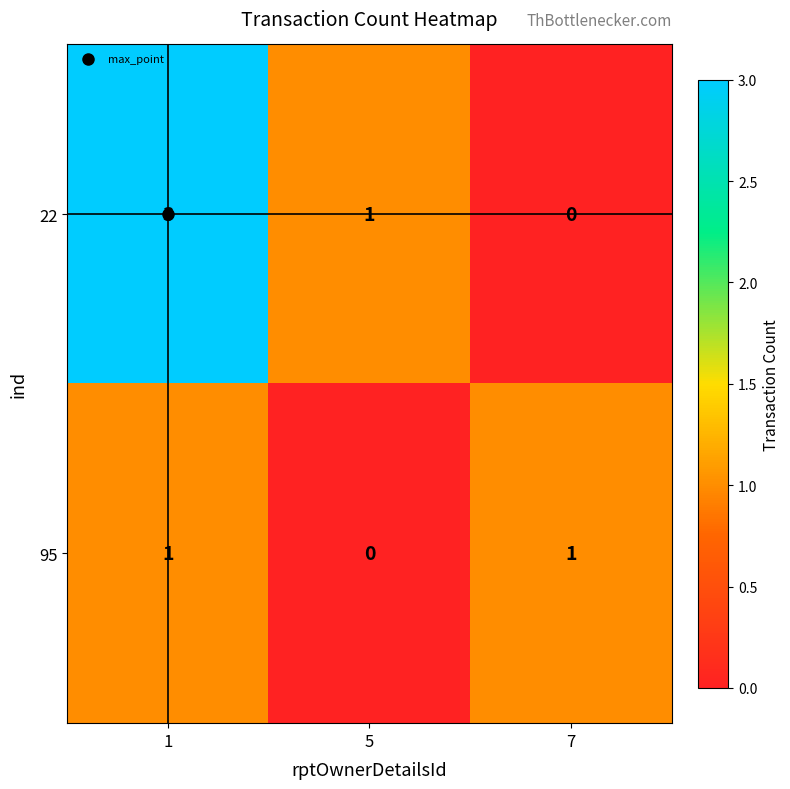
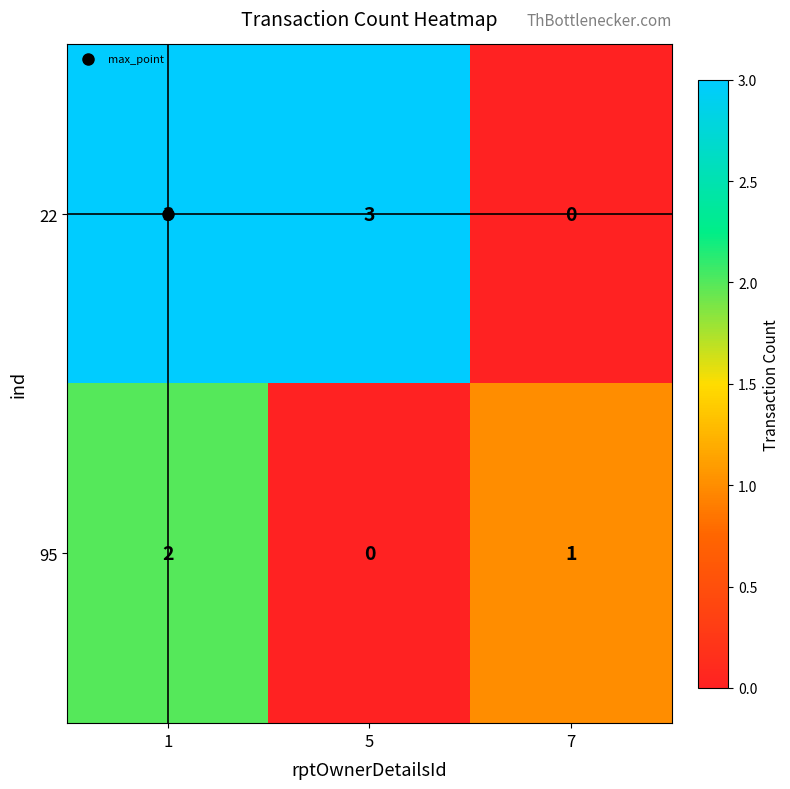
  {
    "22": {
-     "5": 1,
+     "5": 3,
      "7": 0
    },
    "95": {
-     "1": 1,
+     "1": 2,
      "5": 0,
      "7": 1
    }
  }
